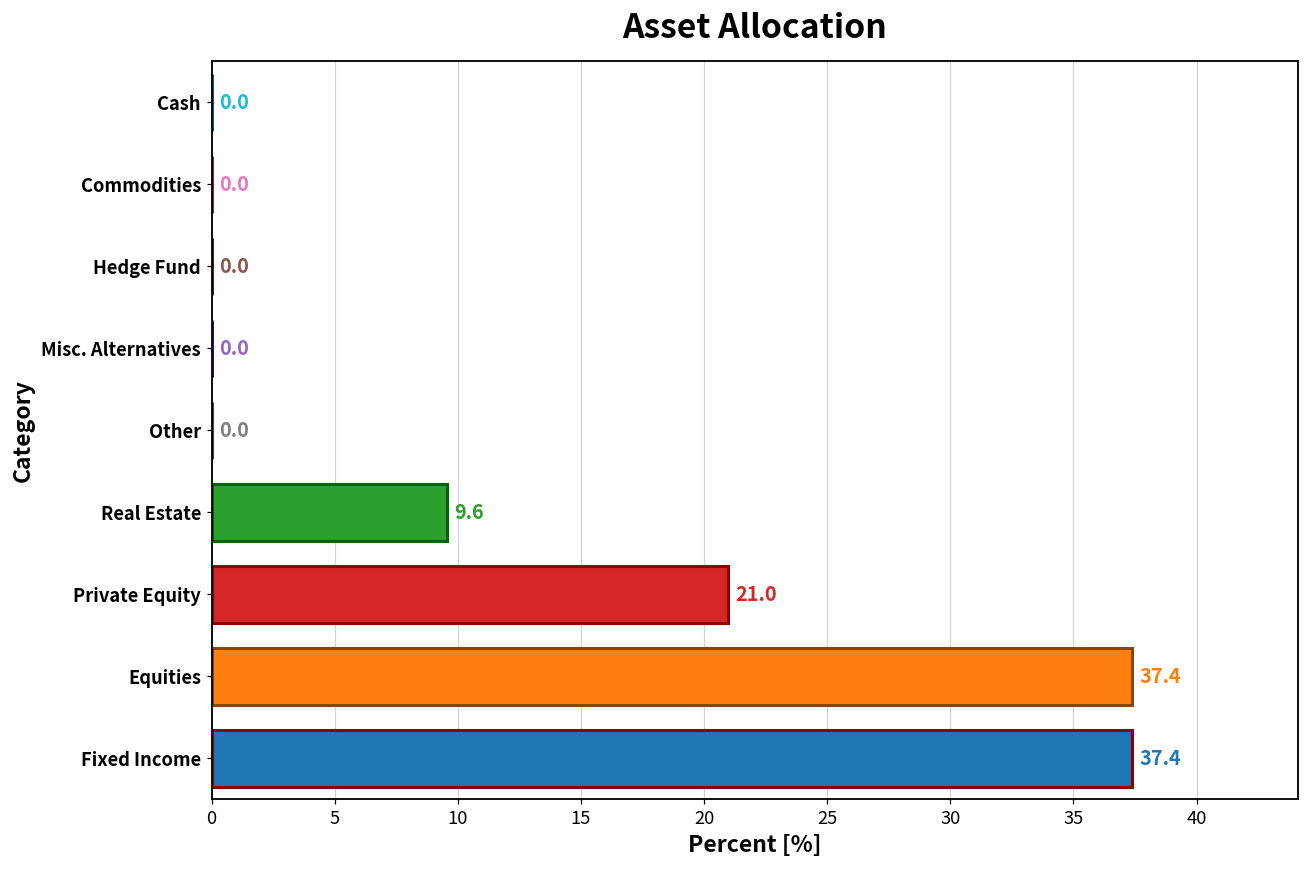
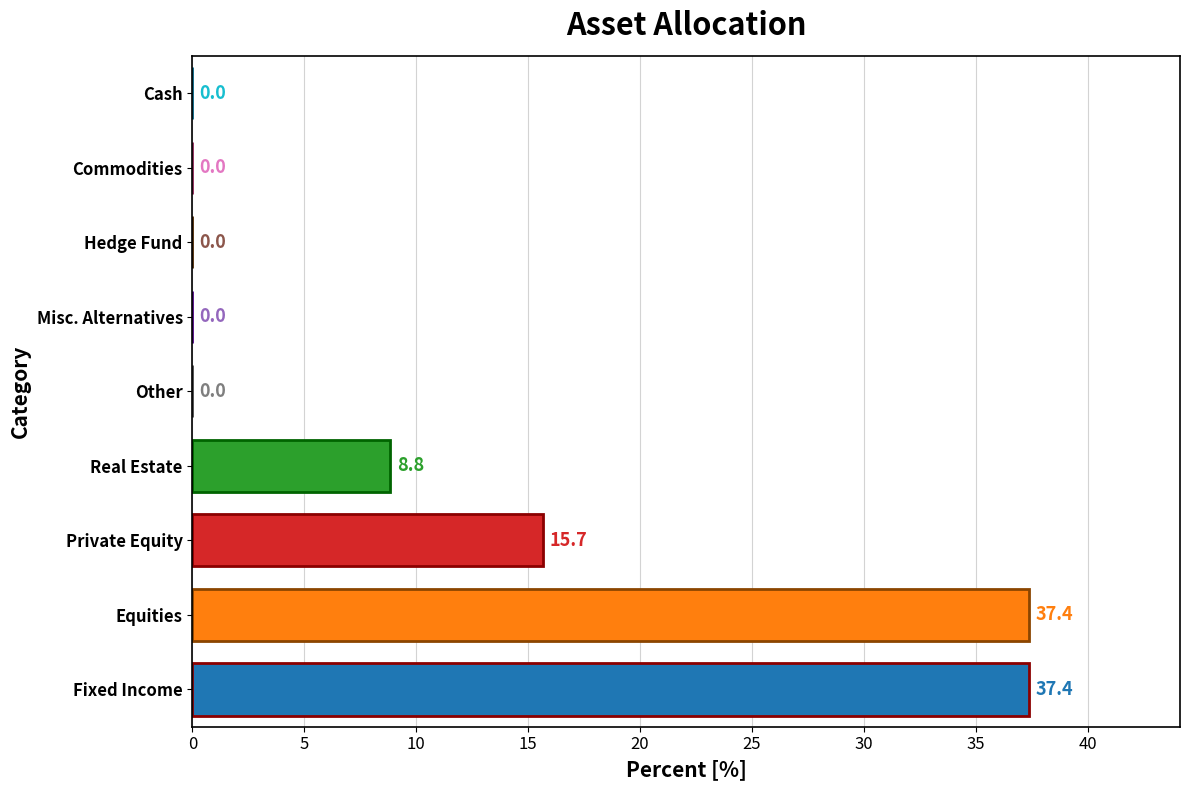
  {
    "Cash": 0.0,
    "Commodities": 0.0,
    "Hedge Fund": 0.0,
    "Misc. Alternatives": 0.0,
    "Other": 0.0,
-   "Real Estate": 9.6,
-   "Private Equity": 21.0,
+   "Real Estate": 8.8,
+   "Private Equity": 15.7,
    "Equities": 37.4,
    "Fixed Income": 37.4
  }
